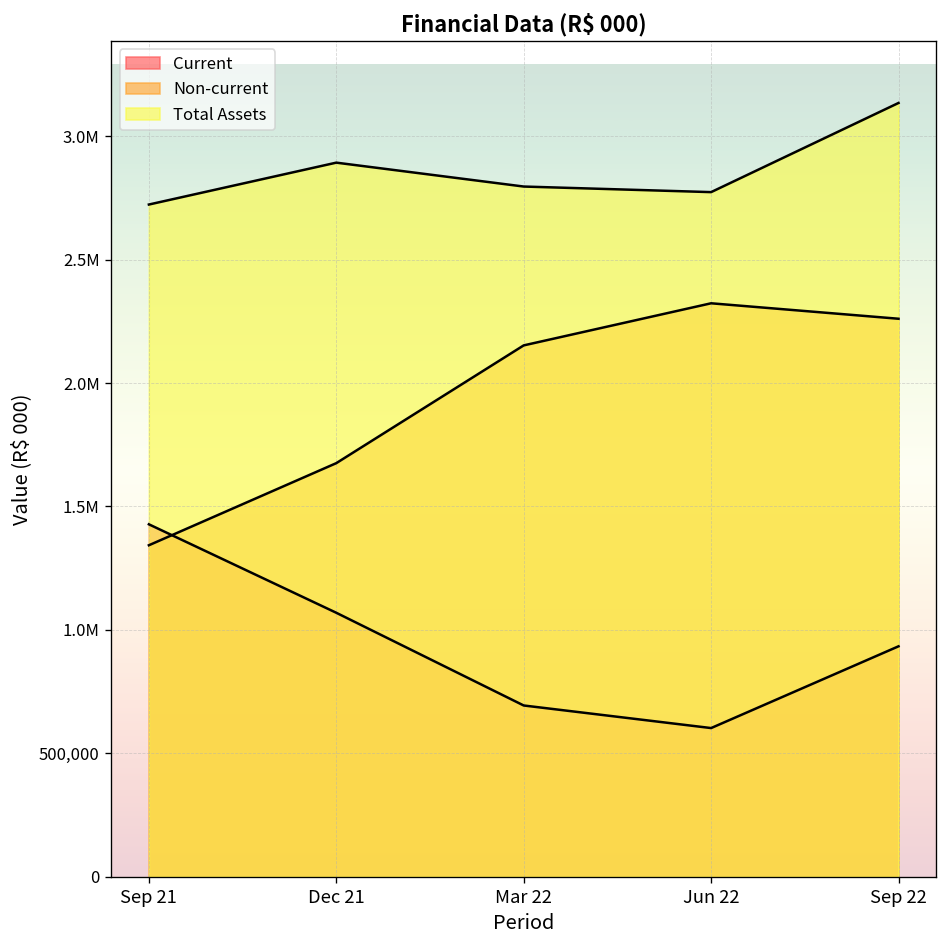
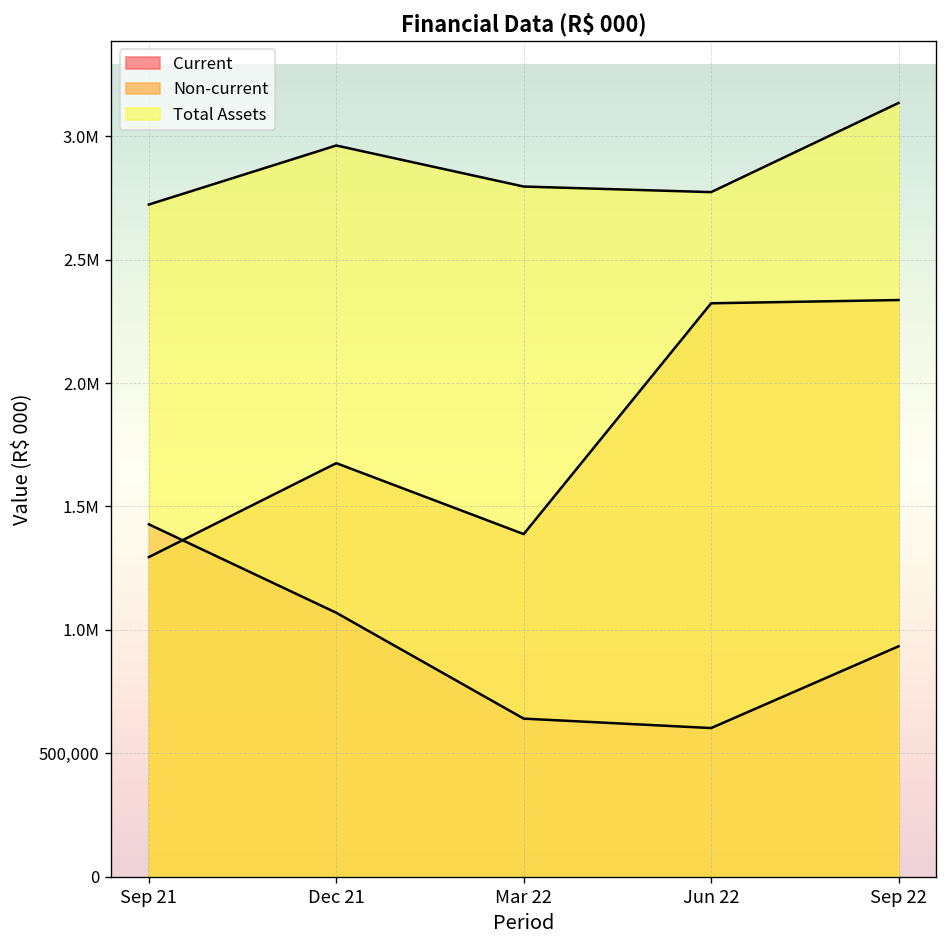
  {
    "Current": {
      "Sep 21": "1,430,000",
      "Dec 21": "1,070,000",
-     "Mar 22": "690,000",
+     "Mar 22": "640,000",
      "Jun 22": "600,000",
      "Sep 22": "930,000"
    },
    "Non-current": {
-     "Sep 21": "1,340,000",
+     "Sep 21": "1,290,000",
      "Dec 21": "1,680,000",
-     "Mar 22": "2,150,000",
+     "Mar 22": "1,390,000",
      "Jun 22": "2,320,000",
-     "Sep 22": "2,260,000"
+     "Sep 22": "2,340,000"
    },
    "Total Assets": {
      "Sep 21": "2,720,000",
-     "Dec 21": "2,890,000",
+     "Dec 21": "2,960,000",
      "Mar 22": "2,800,000",
      "Jun 22": "2,770,000",
      "Sep 22": "3,130,000"
    }
  }
